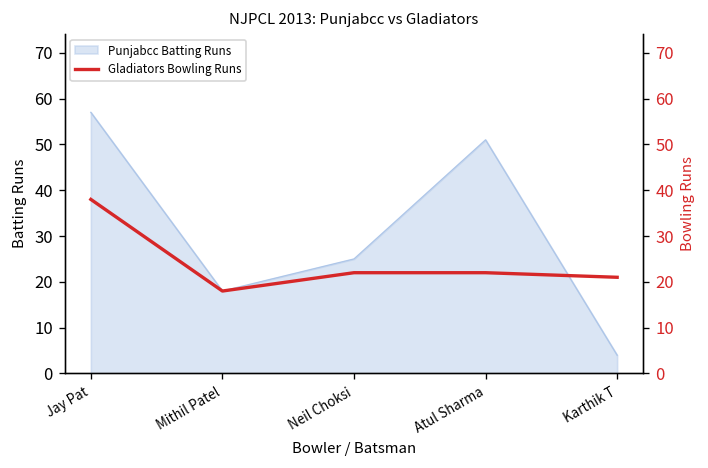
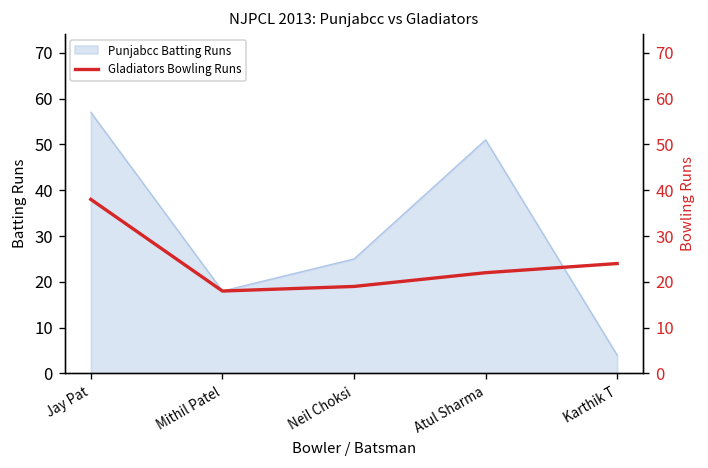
  {
    "Punjabcc Batting Runs": {
      "Jay Pat": 57,
      "Mithil Patel": 18,
      "Neil Choksi": 25,
      "Atul Sharma": 51,
      "Karthik T": 4
    },
    "Gladiators Bowling Runs": {
      "Jay Pat": 38,
      "Mithil Patel": 18,
-     "Neil Choksi": 22,
+     "Neil Choksi": 19,
      "Atul Sharma": 22,
-     "Karthik T": 21
+     "Karthik T": 24
    }
  }
